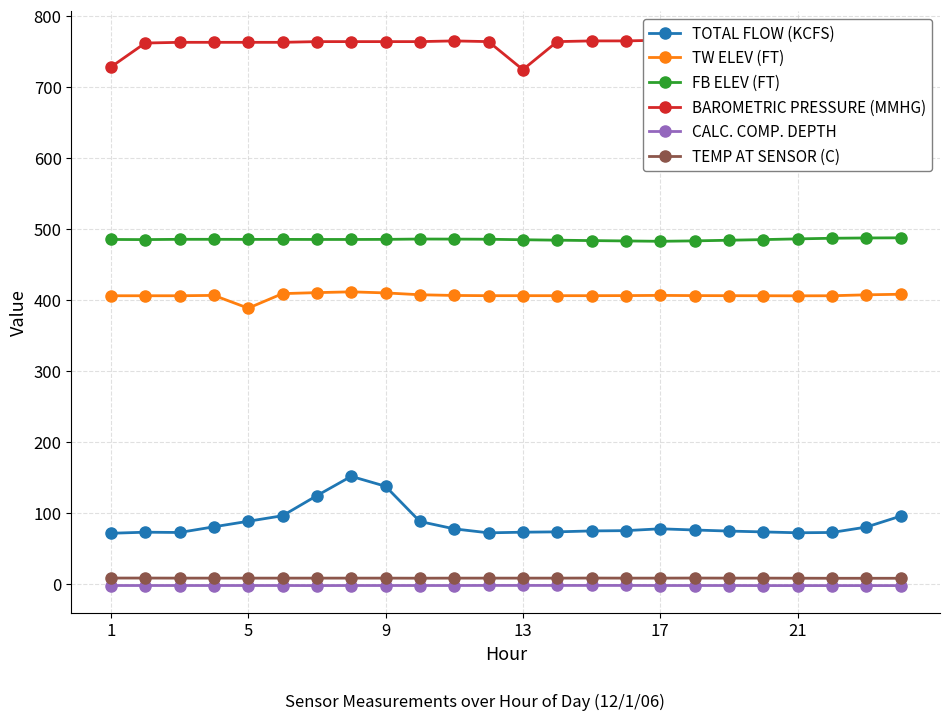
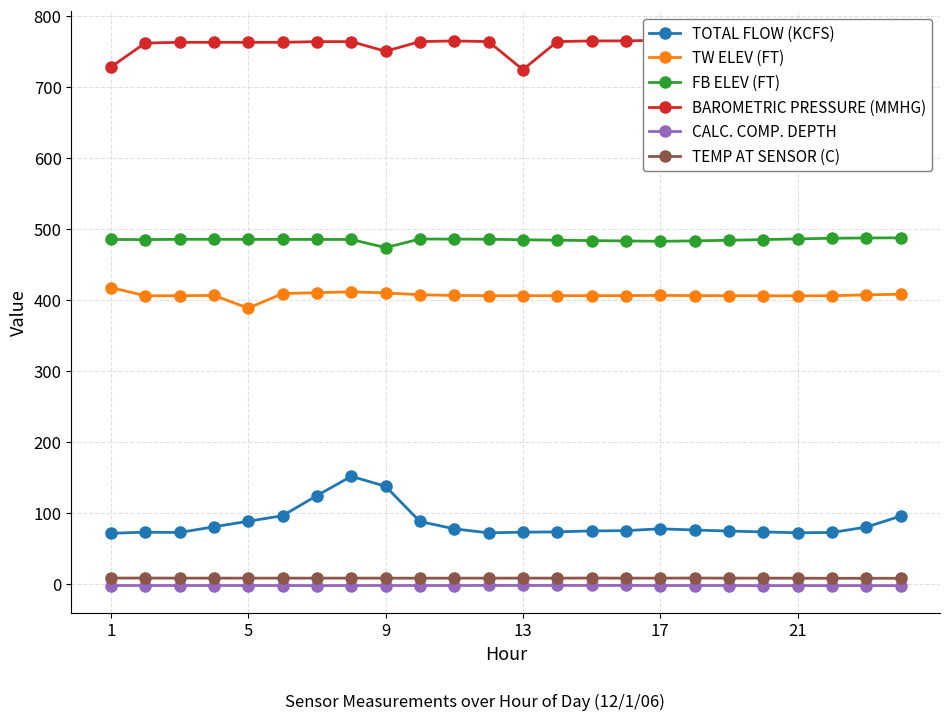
  {
    "TOTAL FLOW (KCFS)": {
      "1": 70,
      "5": 90,
      "9": 140,
      "13": 70,
      "17": 80,
      "21": 70
    },
    "TW ELEV (FT)": {
-     "1": 410,
+     "1": 420,
      "5": 390,
      "9": 410,
      "13": 410,
      "17": 410,
      "21": 410
    },
    "FB ELEV (FT)": {
      "1": 490,
      "5": 490,
-     "9": 490,
+     "9": 470,
      "13": 480,
      "17": 480,
      "21": 490
    },
    "BAROMETRIC PRESSURE (MMHG)": {
      "1": 730,
      "5": 760,
-     "9": 760,
+     "9": 750,
      "13": 720
    },
    "CALC. COMP. DEPTH": {
      "1": 0,
      "5": 0,
      "9": 0,
      "13": 0,
      "17": 0,
      "21": 0
    },
    "TEMP AT SENSOR (C)": {
      "1": 10,
      "5": 10,
      "9": 10,
      "13": 10,
      "17": 10,
      "21": 10
    }
  }
